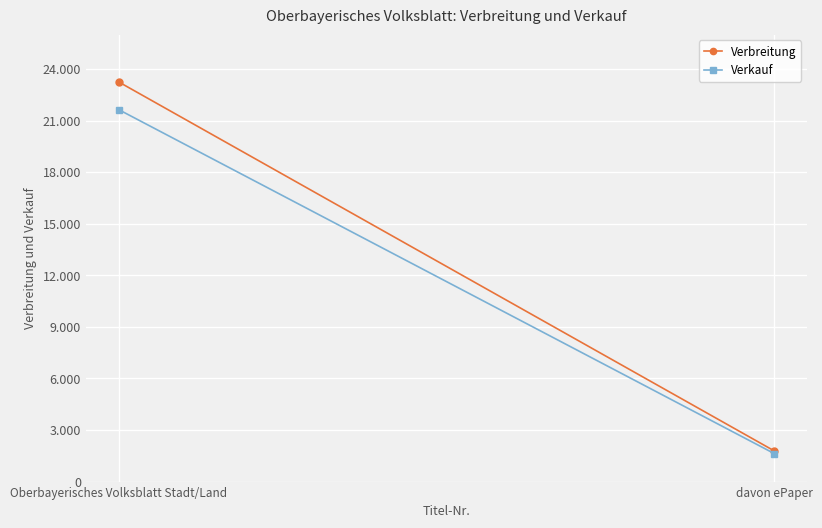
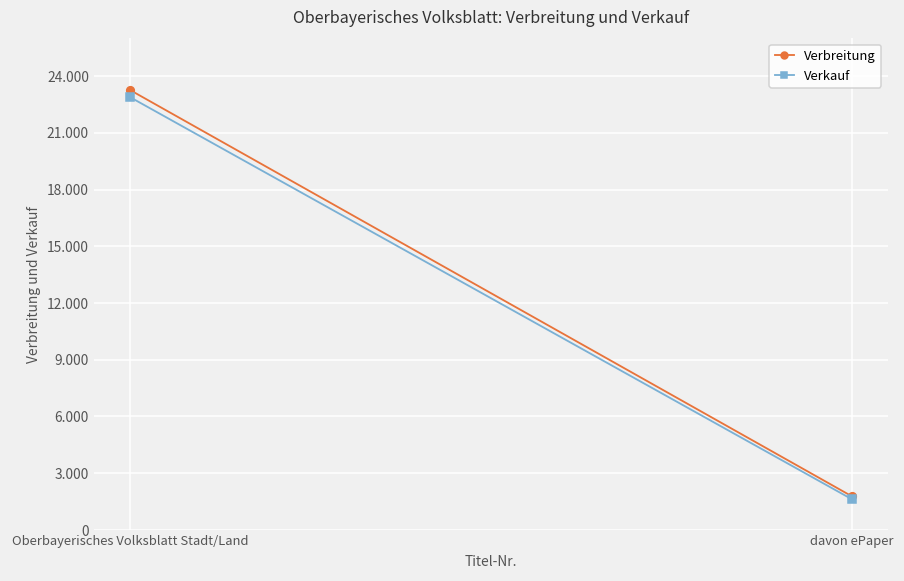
  {
    "Verbreitung": {
      "Oberbayerisches Volksblatt Stadt/Land": 23.2,
      "davon ePaper": 1.8
    },
    "Verkauf": {
-     "Oberbayerisches Volksblatt Stadt/Land": 21.6,
+     "Oberbayerisches Volksblatt Stadt/Land": 22.9,
      "davon ePaper": 1.6
    }
  }
